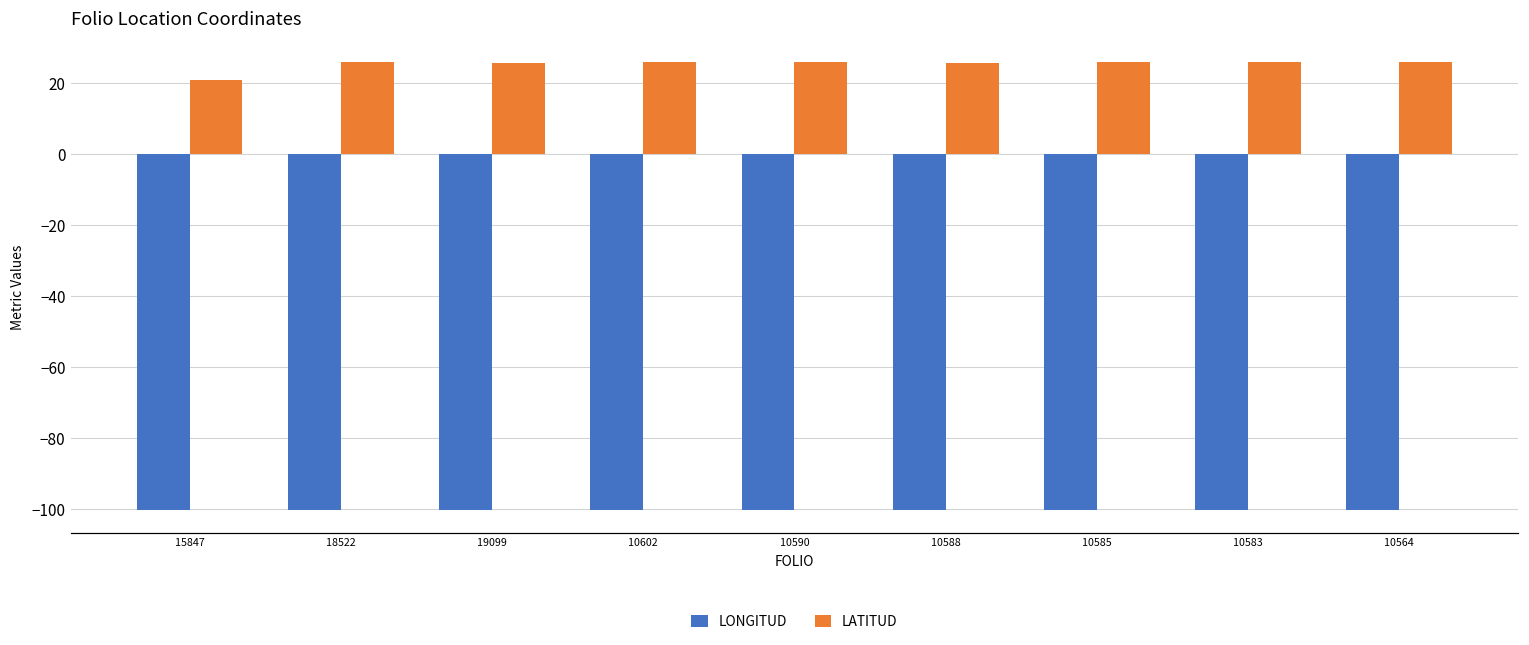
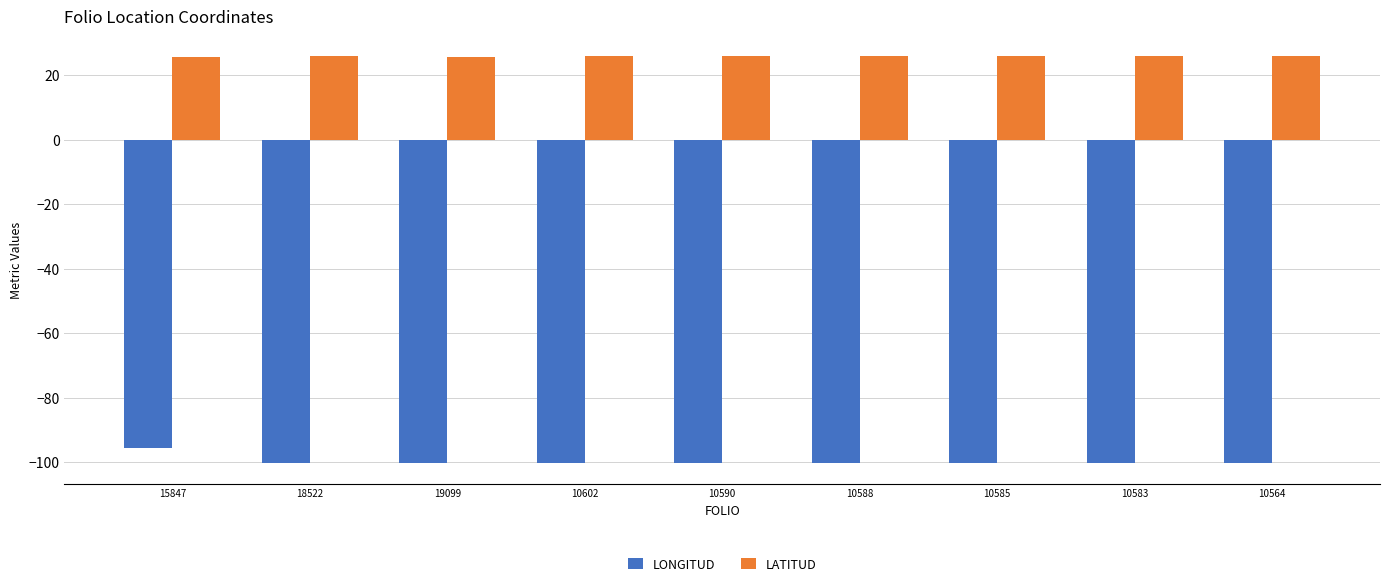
  {
    "LONGITUD": {
-     "15847": -100,
+     "15847": -96,
      "18522": -100,
      "19099": -100,
      "10602": -100,
      "10590": -100,
      "10588": -100,
      "10585": -100,
      "10583": -100,
      "10564": -100
    },
    "LATITUD": {
-     "15847": 21,
+     "15847": 26,
      "18522": 26,
      "19099": 26,
      "10602": 26,
      "10590": 26,
      "10588": 26,
      "10585": 26,
      "10583": 26,
      "10564": 26
    }
  }
